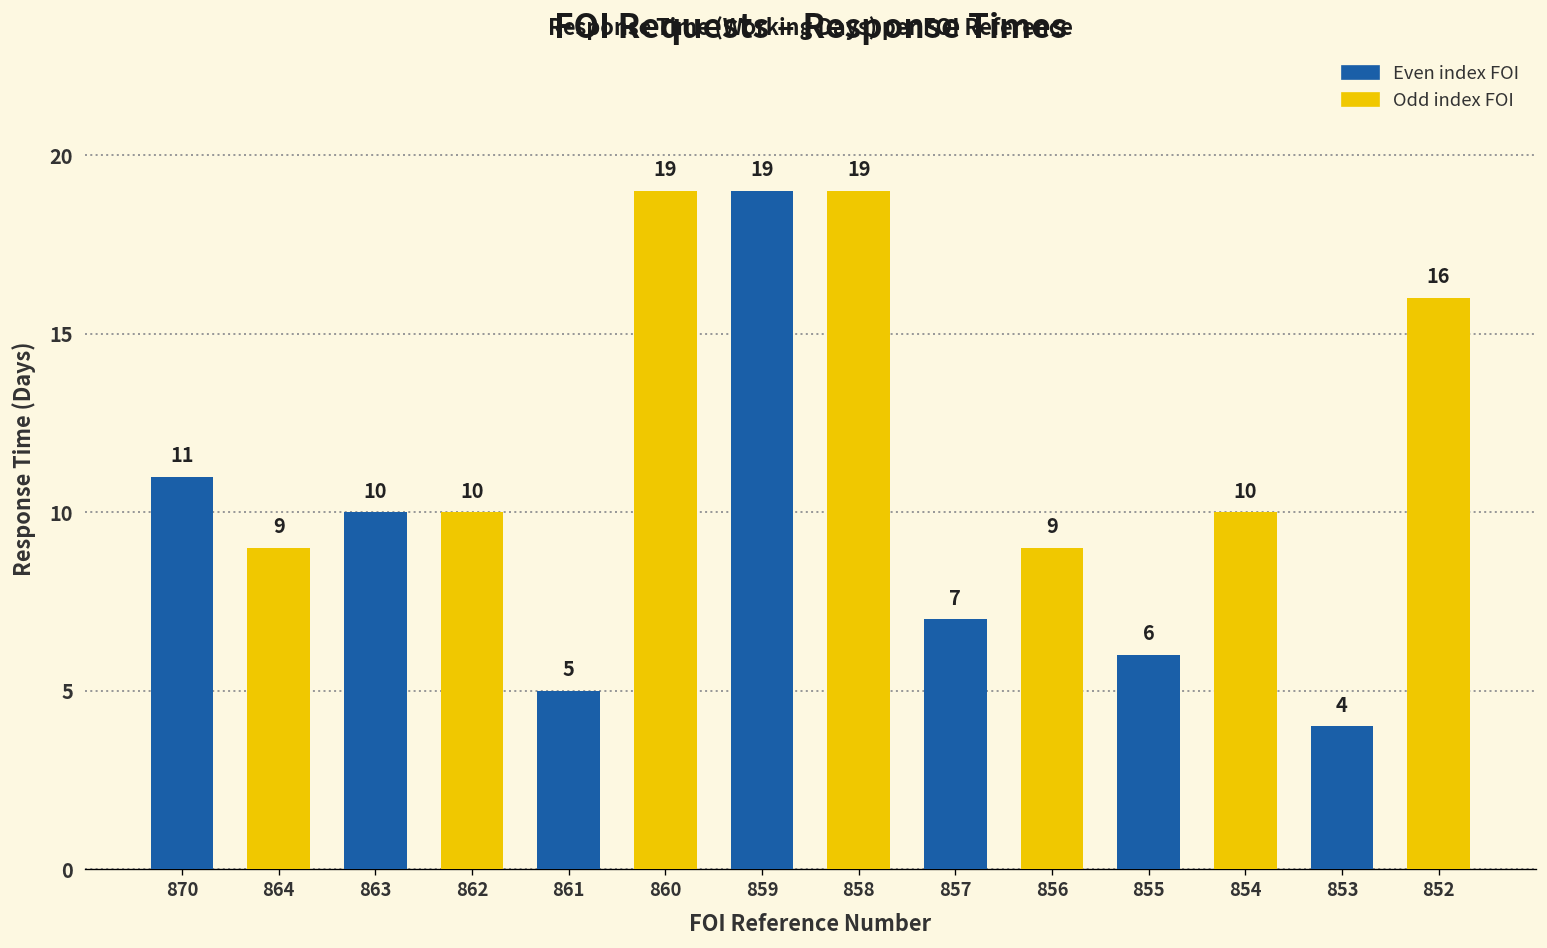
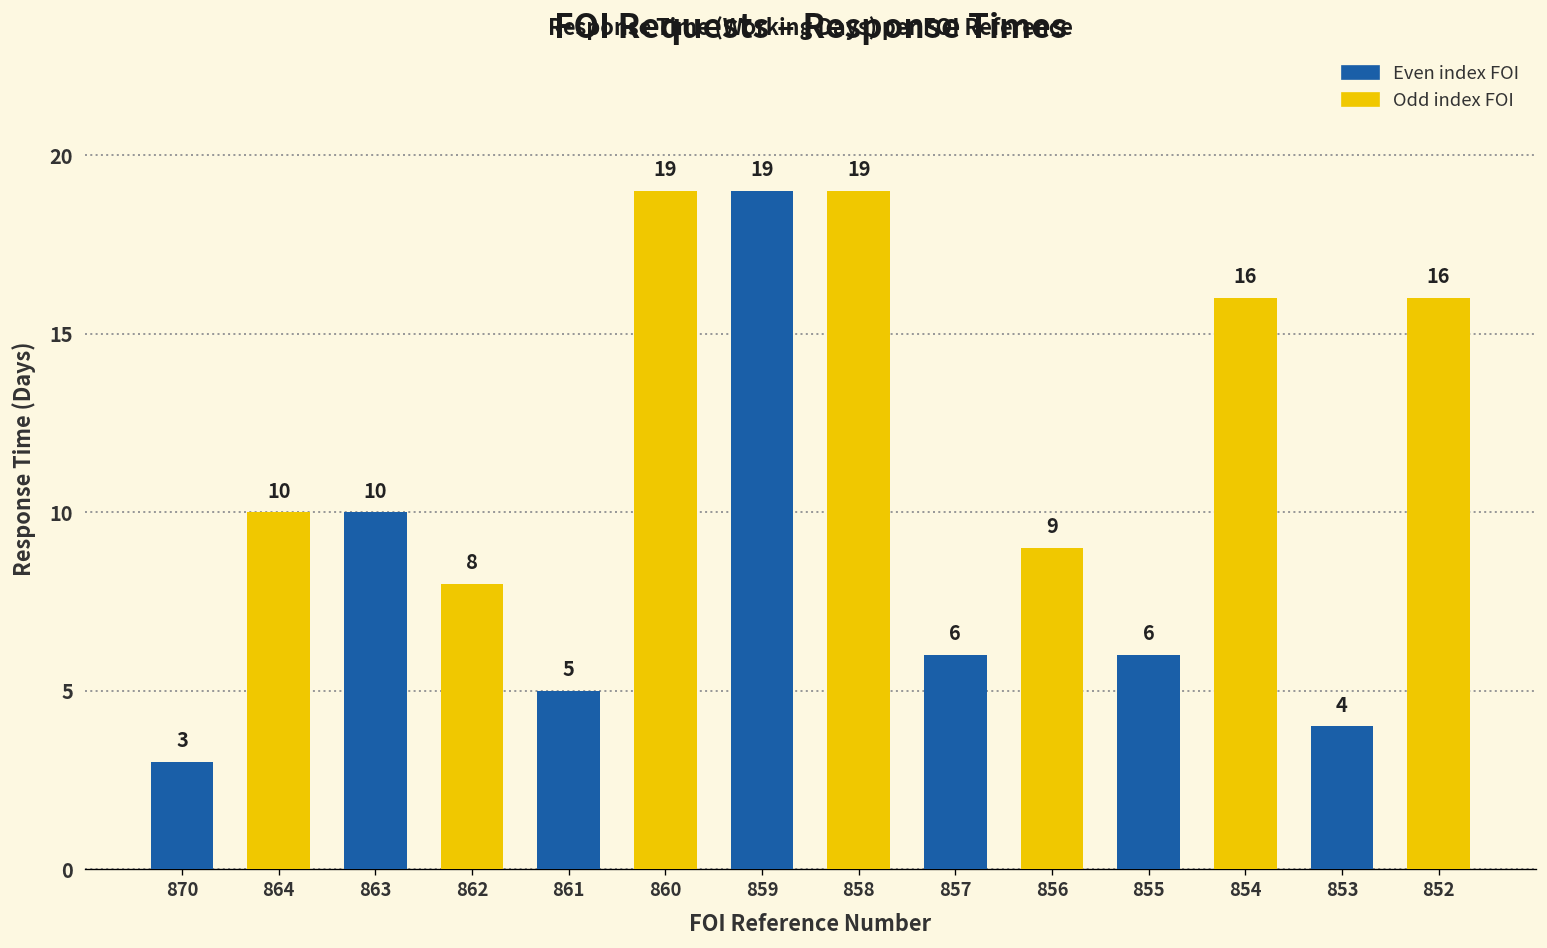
  {
-   "870": 11,
-   "864": 9,
+   "870": 3,
+   "864": 10,
    "863": 10,
-   "862": 10,
+   "862": 8,
    "861": 5,
    "860": 19,
    "859": 19,
    "858": 19,
-   "857": 7,
+   "857": 6,
    "856": 9,
    "855": 6,
-   "854": 10,
+   "854": 16,
    "853": 4,
    "852": 16
  }
